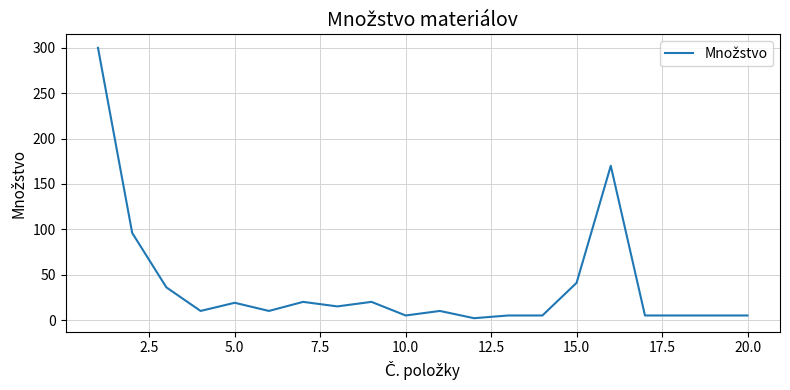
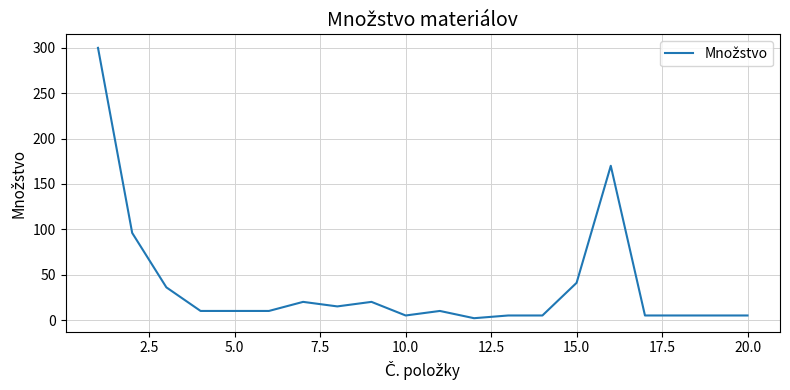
  {
-   "5.0": 20,
+   "5.0": 10,
    "10.0": 10,
    "15.0": 40,
    "20.0": 10
  }
